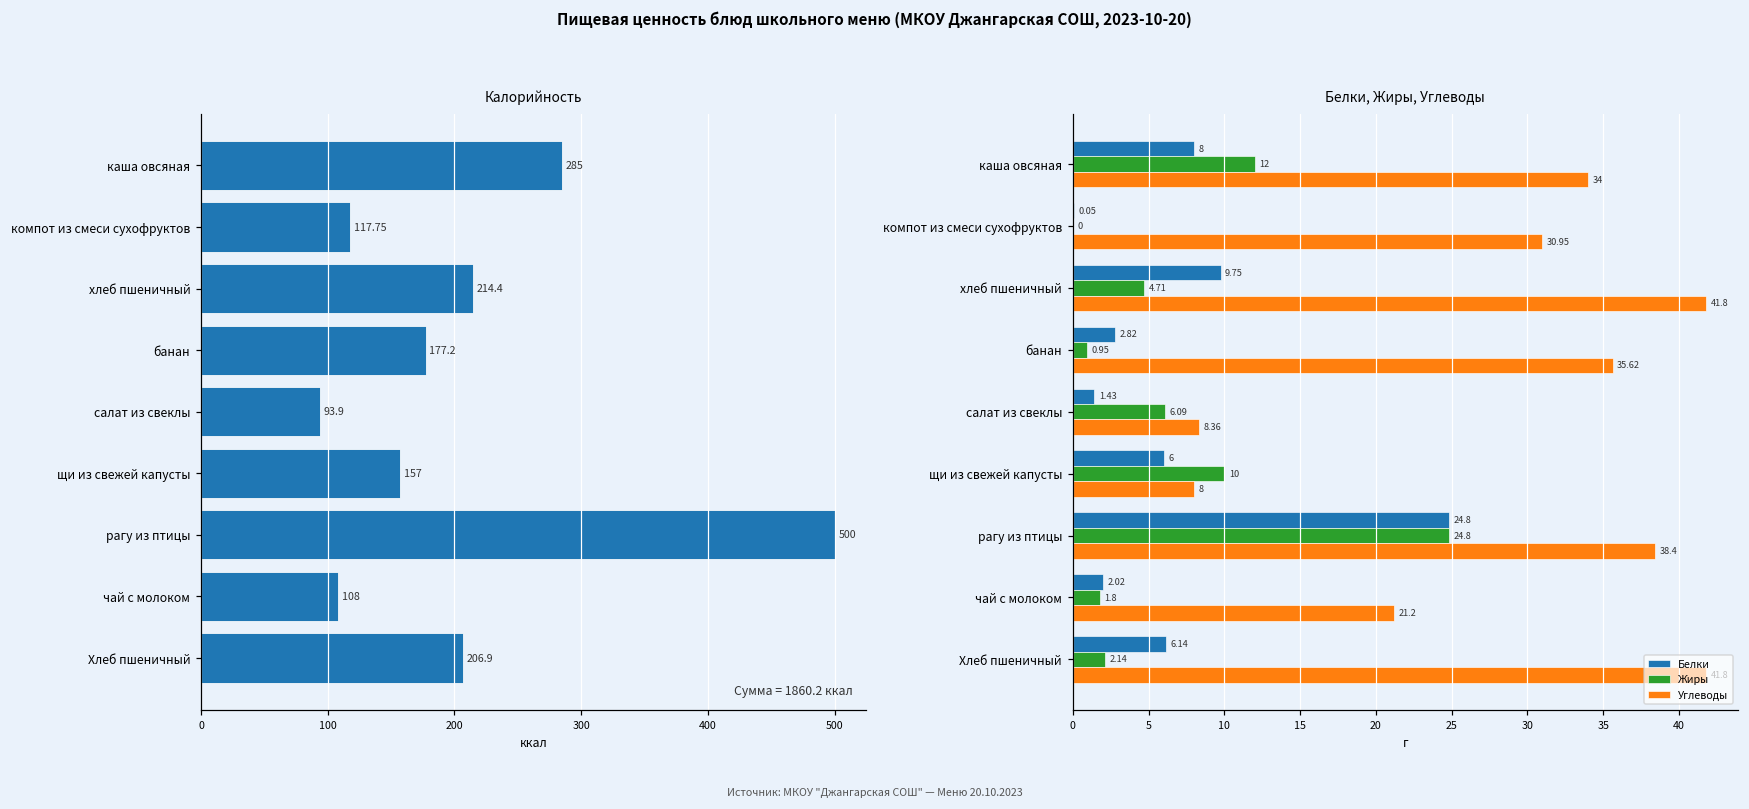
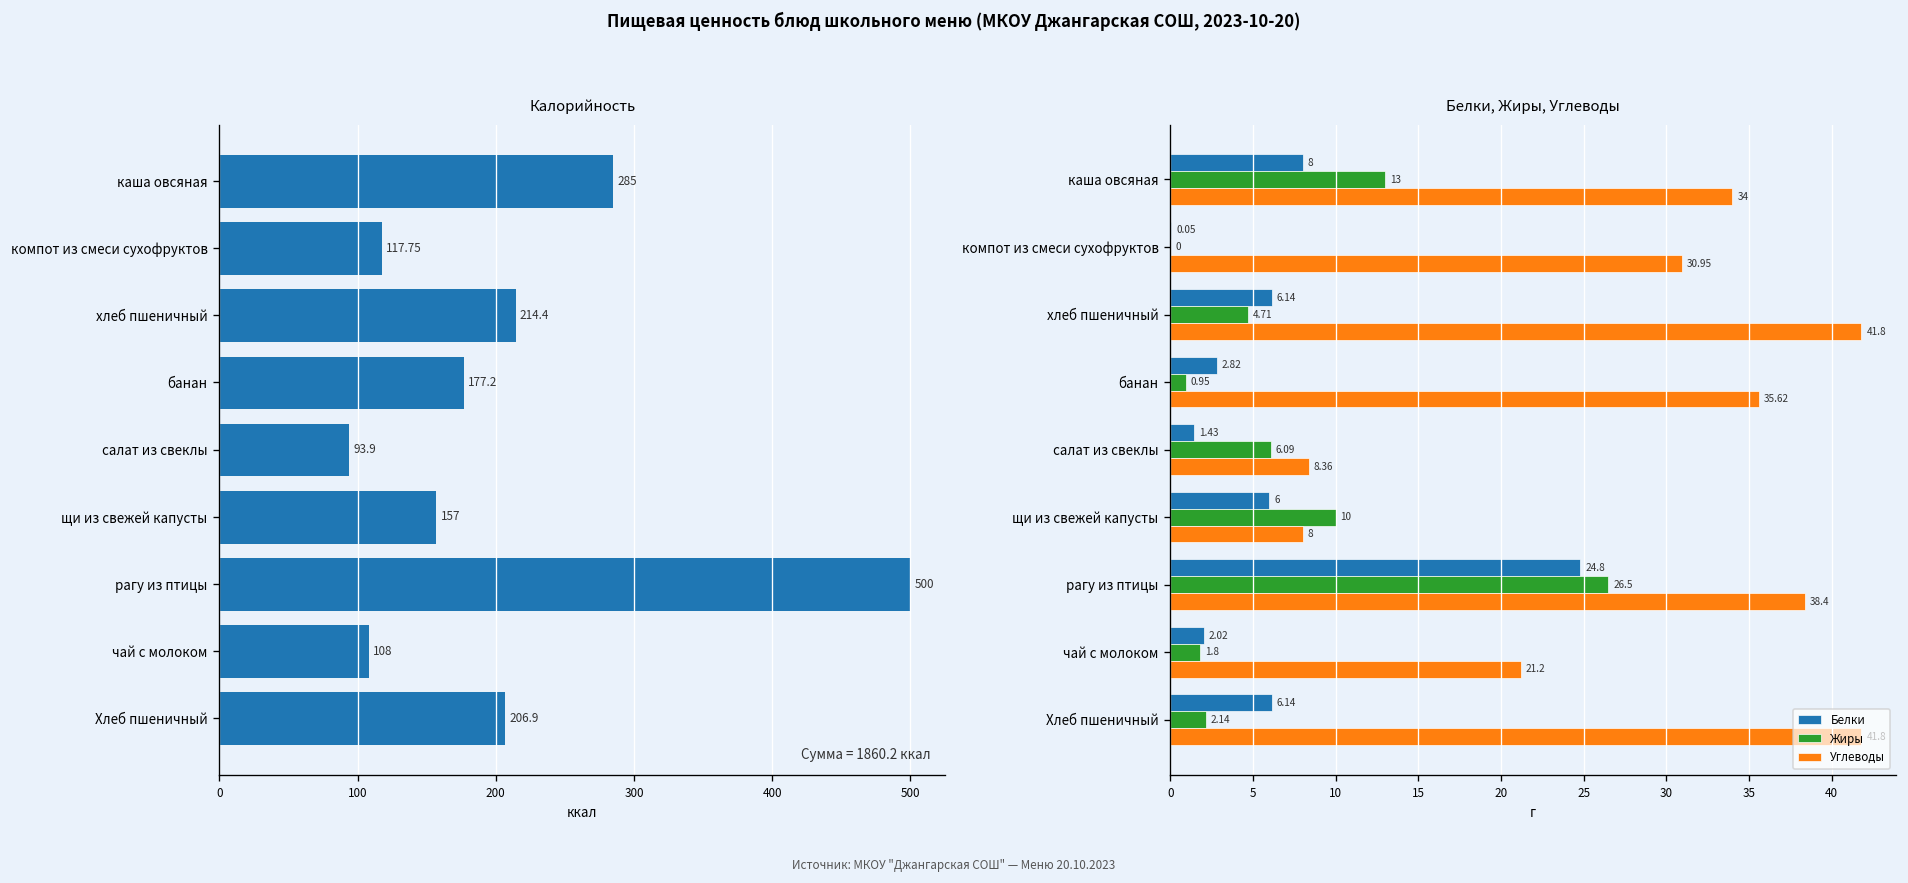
  {
    "Калорийность": {
      "каша овсяная": 285,
      "компот из смеси сухофруктов": 117.75,
      "хлеб пшеничный": 214.4,
      "банан": 177.2,
      "салат из свеклы": 93.9,
      "щи из свежей капусты": 157,
      "рагу из птицы": 500,
      "чай с молоком": 108,
      "Хлеб пшеничный": 206.9
    },
    "Белки, Жиры, Углеводы": {
      "Белки": {
        "каша овсяная": 8,
        "компот из смеси сухофруктов": 0.05,
-       "хлеб пшеничный": 9.75,
+       "хлеб пшеничный": 6.14,
        "банан": 2.82,
        "салат из свеклы": 1.43,
        "щи из свежей капусты": 6,
        "рагу из птицы": 24.8,
        "чай с молоком": 2.02,
        "Хлеб пшеничный": 6.14
      },
      "Жиры": {
-       "каша овсяная": 12,
+       "каша овсяная": 13,
        "компот из смеси сухофруктов": 0,
        "хлеб пшеничный": 4.71,
        "банан": 0.95,
        "салат из свеклы": 6.09,
        "щи из свежей капусты": 10,
-       "рагу из птицы": 24.8,
+       "рагу из птицы": 26.5,
        "чай с молоком": 1.8,
        "Хлеб пшеничный": 2.14
      },
      "Углеводы": {
        "каша овсяная": 34,
        "компот из смеси сухофруктов": 30.95,
        "хлеб пшеничный": 41.8,
        "банан": 35.62,
        "салат из свеклы": 8.36,
        "щи из свежей капусты": 8,
        "рагу из птицы": 38.4,
        "чай с молоком": 21.2
      }
    }
  }
